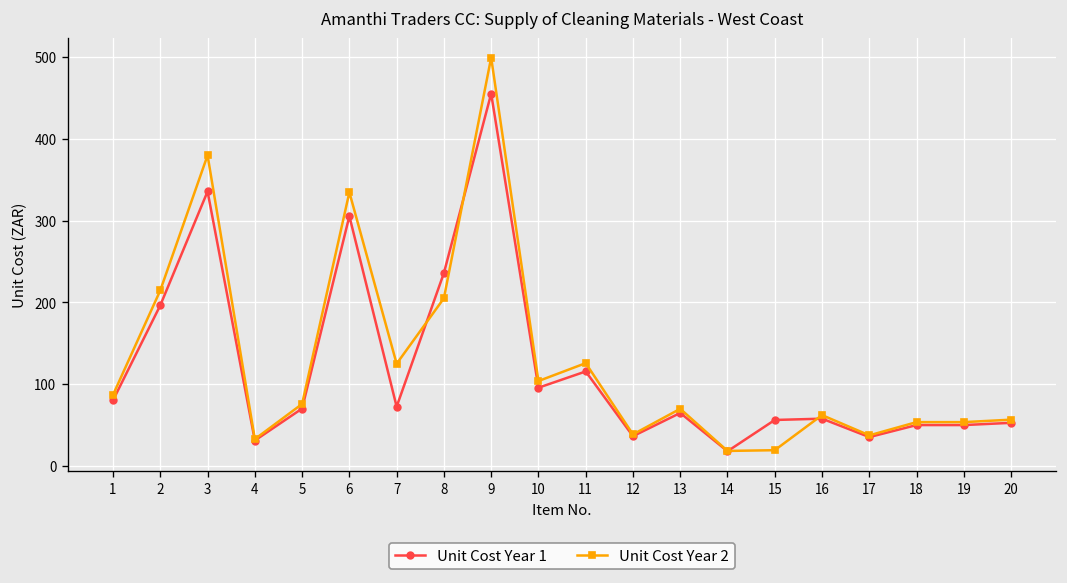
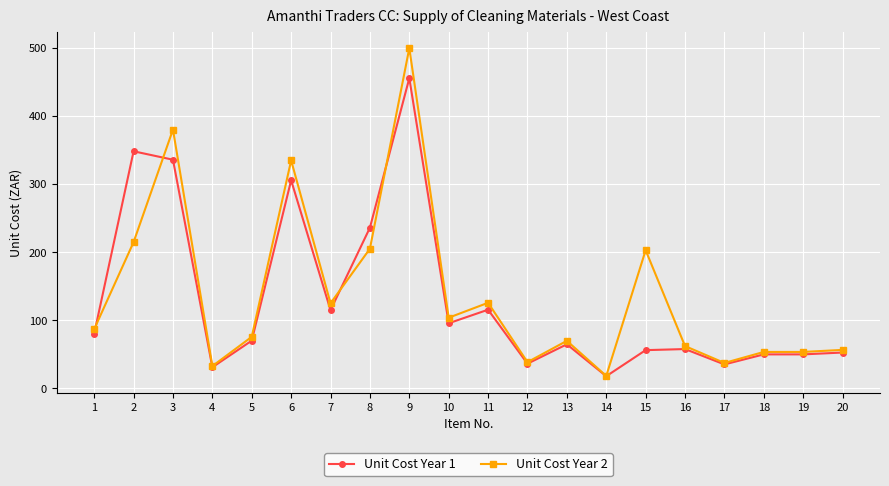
  {
    "Unit Cost Year 1": {
      "1": 80,
-     "2": 200,
+     "2": 350,
      "3": 340,
      "5": 70,
      "6": 310,
-     "7": 70,
+     "7": 110,
      "8": 240,
      "9": 460,
      "10": 100,
      "11": 120,
      "13": 60,
      "15": 60,
      "16": 60,
      "20": 50
    },
    "Unit Cost Year 2": {
      "1": 90,
      "2": 210,
      "3": 380,
      "5": 80,
      "6": 330,
      "7": 120,
      "8": 210,
      "9": 500,
      "10": 100,
      "11": 130,
      "13": 70,
-     "15": 20,
+     "15": 200,
      "16": 60,
      "20": 60
    }
  }
